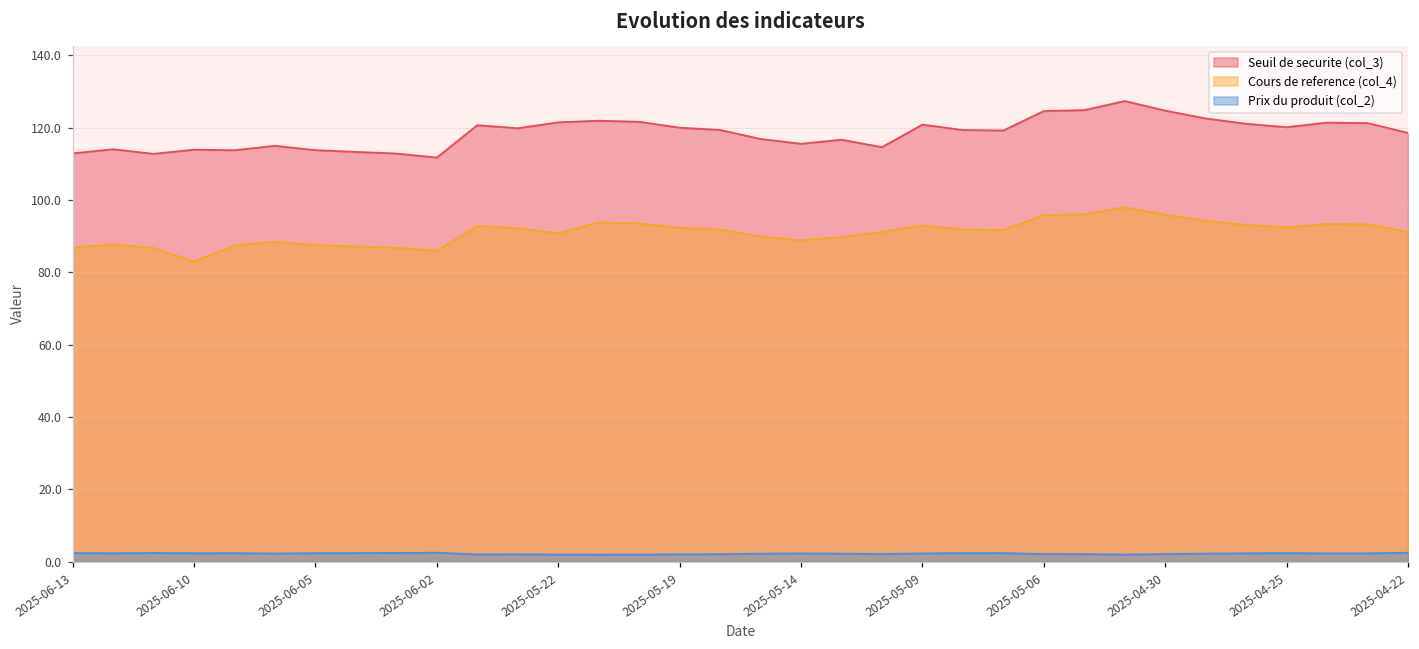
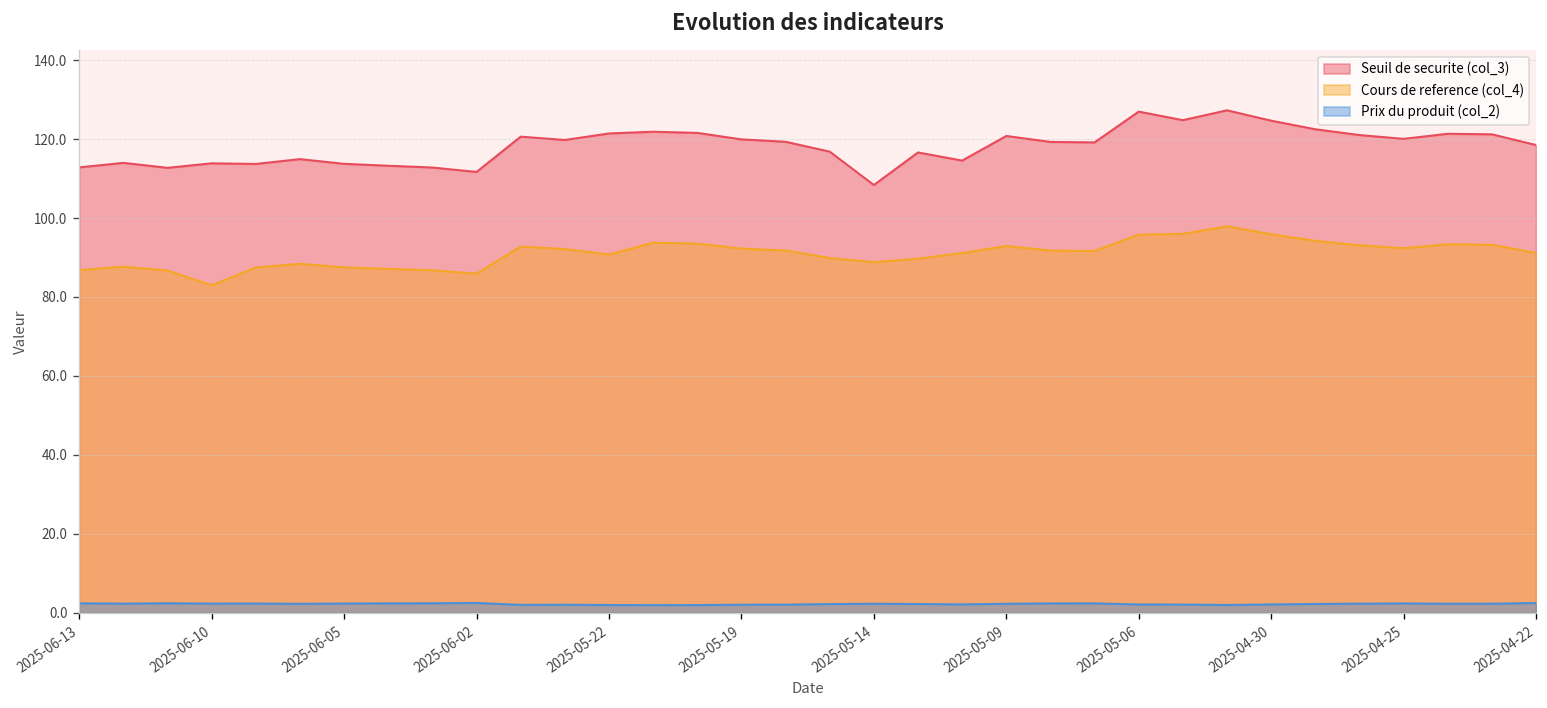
  {
    "Seuil de securite (col_3)": {
      "2025-06-13": 113,
      "2025-06-10": 114,
      "2025-06-05": 114,
      "2025-06-02": 112,
      "2025-05-22": 121,
      "2025-05-19": 120,
-     "2025-05-14": 115,
+     "2025-05-14": 108,
      "2025-05-09": 121,
-     "2025-05-06": 125,
+     "2025-05-06": 127,
      "2025-04-30": 125,
      "2025-04-25": 120,
      "2025-04-22": 119
    },
    "Cours de reference (col_4)": {
      "2025-06-13": 87,
      "2025-06-10": 83,
      "2025-06-05": 87,
      "2025-06-02": 86,
      "2025-05-22": 91,
      "2025-05-19": 92,
      "2025-05-14": 89,
      "2025-05-09": 93,
      "2025-05-06": 96,
      "2025-04-30": 96,
      "2025-04-25": 92,
      "2025-04-22": 91
    },
    "Prix du produit (col_2)": {
      "2025-06-13": 2,
      "2025-06-10": 2,
      "2025-06-05": 2,
      "2025-06-02": 2,
      "2025-05-22": 2,
      "2025-05-19": 2,
      "2025-05-14": 2,
      "2025-05-09": 2,
      "2025-05-06": 2,
      "2025-04-30": 2,
      "2025-04-25": 2,
      "2025-04-22": 2
    }
  }
